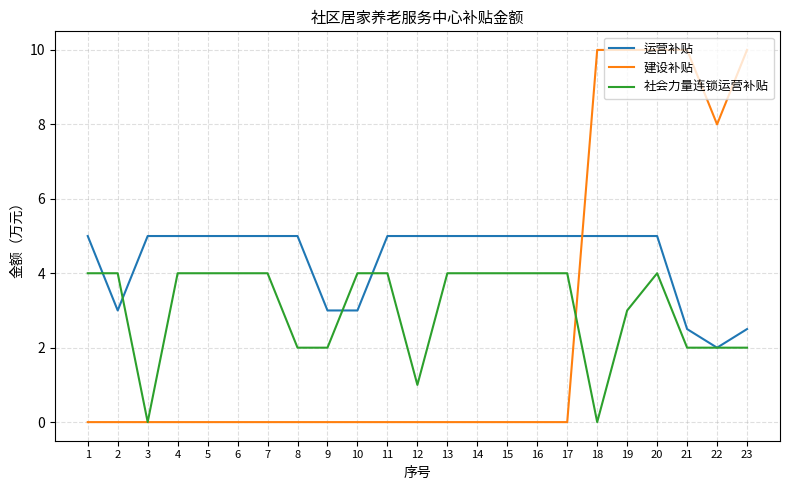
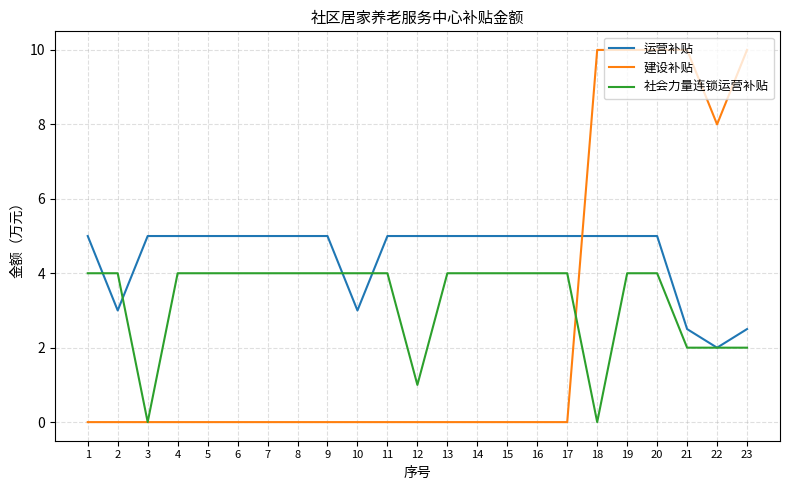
  {
    "运营补贴": {
      "1": 5,
      "2": 3,
      "3": 5,
      "4": 5,
      "5": 5,
      "6": 5,
      "7": 5,
      "8": 5,
-     "9": 3,
+     "9": 5,
      "10": 3,
      "11": 5,
      "12": 5,
      "13": 5,
      "14": 5,
      "15": 5,
      "16": 5,
      "17": 5,
      "18": 5,
      "19": 5,
      "20": 5,
      "21": 2.5,
      "23": 2.5
    },
    "建设补贴": {
      "1": 0,
      "2": 0,
      "4": 0,
      "5": 0,
      "6": 0,
      "7": 0,
      "8": 0,
      "9": 0,
      "10": 0,
      "11": 0,
      "12": 0,
      "13": 0,
      "14": 0,
      "15": 0,
      "16": 0,
      "17": 0,
      "18": 10,
      "22": 8
    },
    "社会力量连锁运营补贴": {
      "1": 4,
      "2": 4,
      "4": 4,
      "5": 4,
      "6": 4,
      "7": 4,
-     "8": 2,
-     "9": 2,
+     "8": 4,
+     "9": 4,
      "10": 4,
      "11": 4,
      "12": 1,
      "13": 4,
      "14": 4,
      "15": 4,
      "16": 4,
      "17": 4,
      "18": 0,
-     "19": 3,
+     "19": 4,
      "20": 4,
      "21": 2,
      "23": 2
    }
  }
